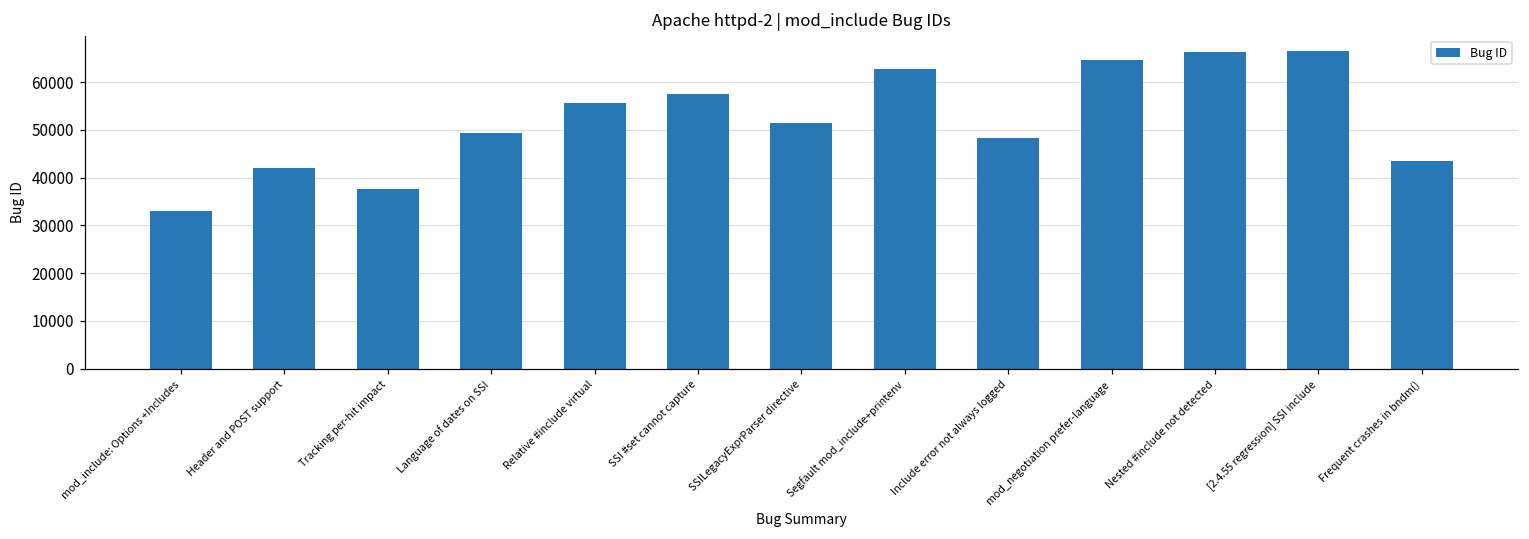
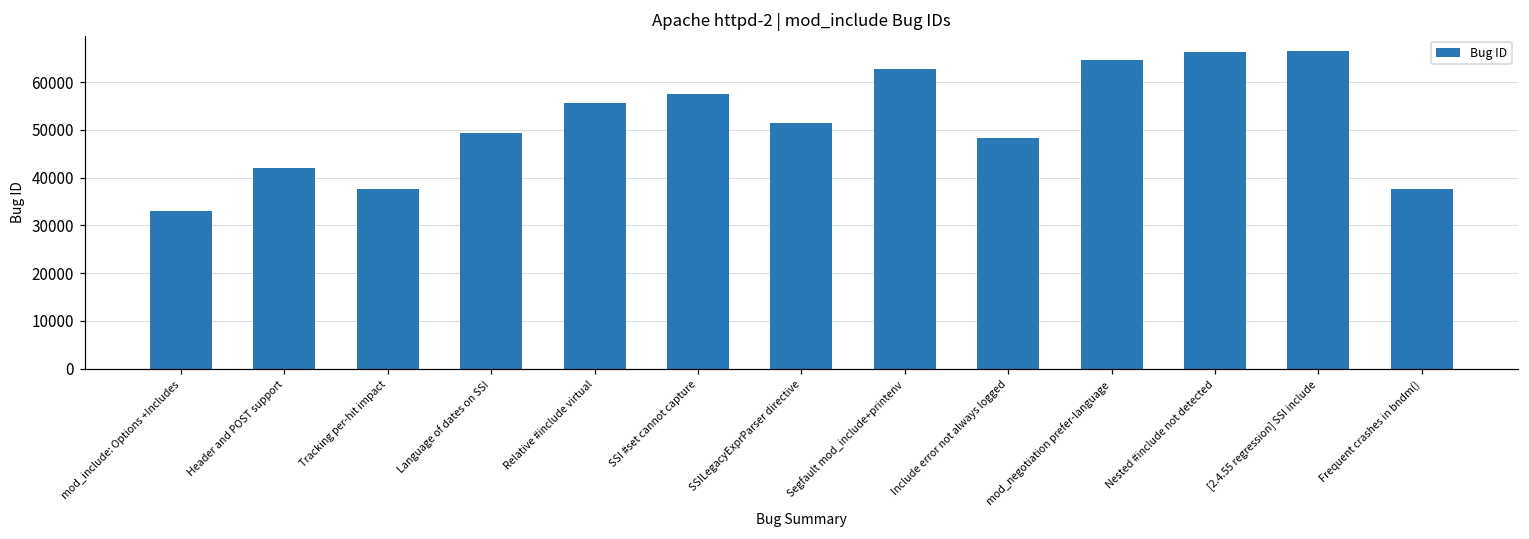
  {
    "mod_include: Options +Includes": 33000,
    "Header and POST support": 42000,
    "Tracking per-hit impact": 38000,
    "Language of dates on SSI": 49000,
    "Relative #include virtual": 56000,
    "SSI #set cannot capture": 57000,
    "SSILegacyExprParser directive": 51000,
    "Segfault mod_include+printenv": 63000,
    "Include error not always logged": 48000,
    "mod_negotiation prefer-language": 65000,
    "Nested #include not detected": 66000,
    "[2.4.55 regression] SSI include": 66000,
-   "Frequent crashes in bndm()": 44000
+   "Frequent crashes in bndm()": 38000
  }
